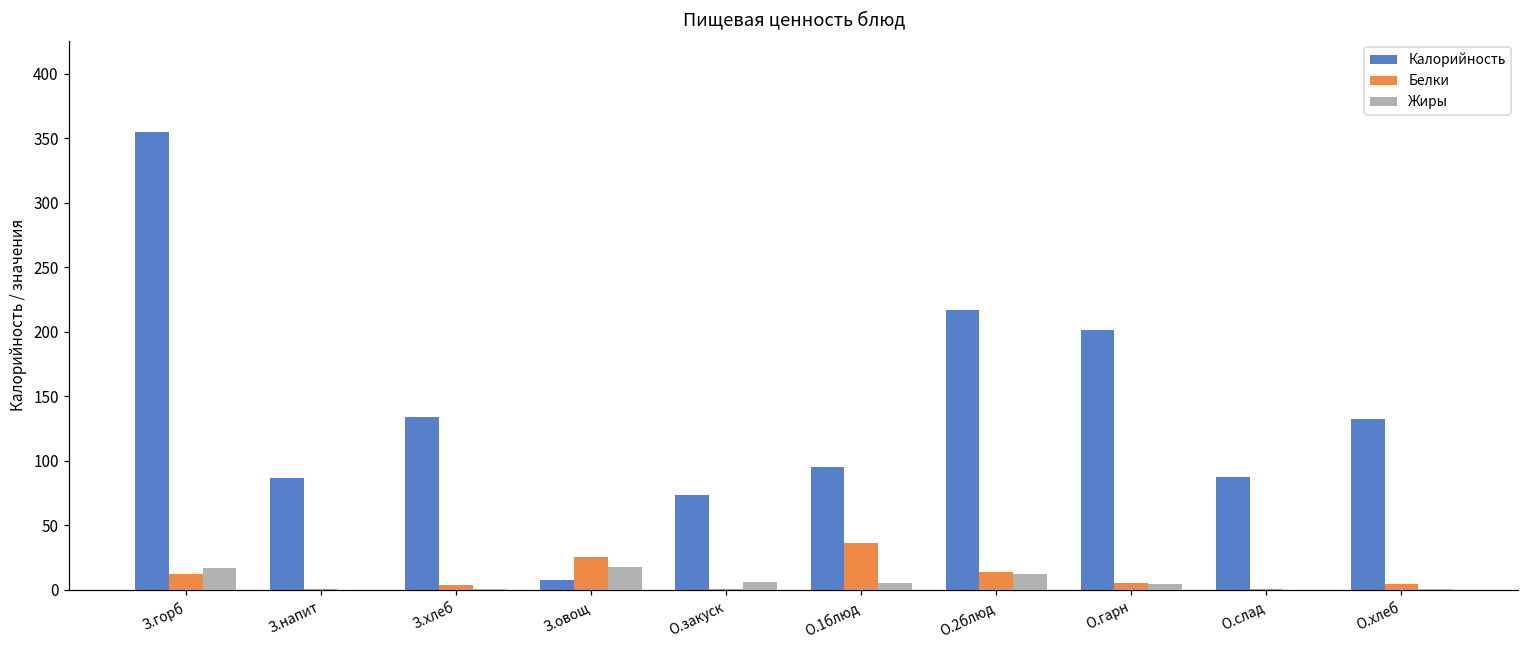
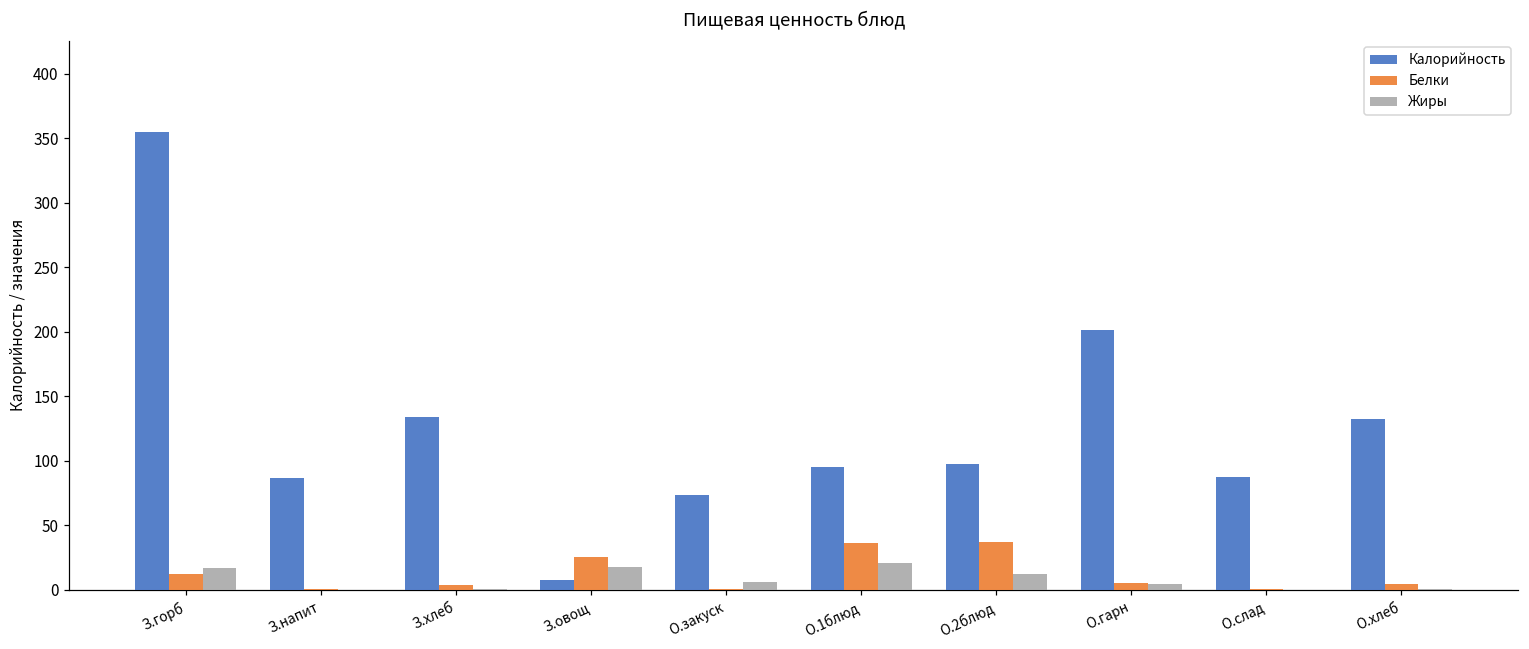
  {
    "Калорийность": {
      "З.горб": 355,
      "З.напит": 86,
      "З.хлеб": 134,
      "З.овощ": 7,
      "О.закуск": 73,
      "О.1блюд": 95,
-     "О.2блюд": 217,
+     "О.2блюд": 98,
      "О.гарн": 201,
      "О.слад": 88,
      "О.хлеб": 133
    },
    "Белки": {
      "З.горб": 12,
      "З.хлеб": 4,
      "З.овощ": 25,
      "О.1блюд": 37,
-     "О.2блюд": 14,
+     "О.2блюд": 37,
      "О.гарн": 6,
      "О.хлеб": 5
    },
    "Жиры": {
      "З.горб": 17,
      "З.овощ": 18,
      "О.закуск": 6,
-     "О.1блюд": 5,
+     "О.1блюд": 21,
      "О.2блюд": 12,
      "О.гарн": 5
    }
  }
